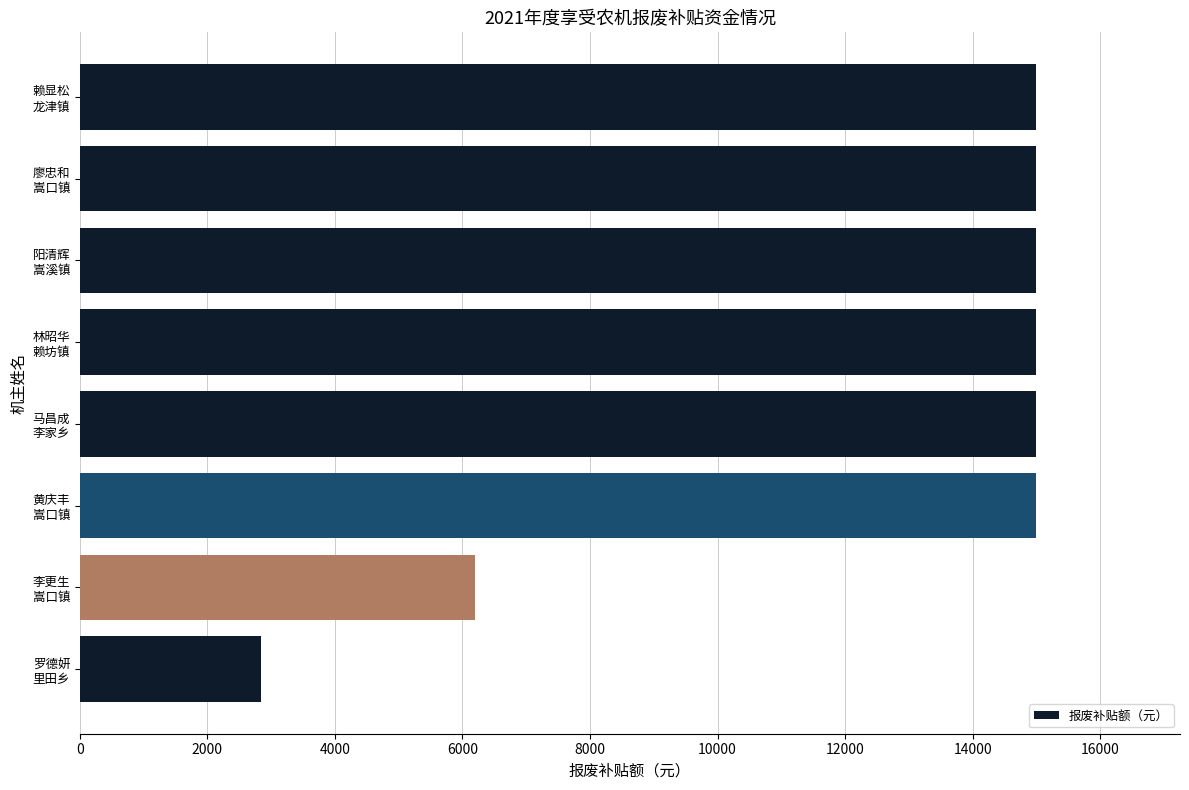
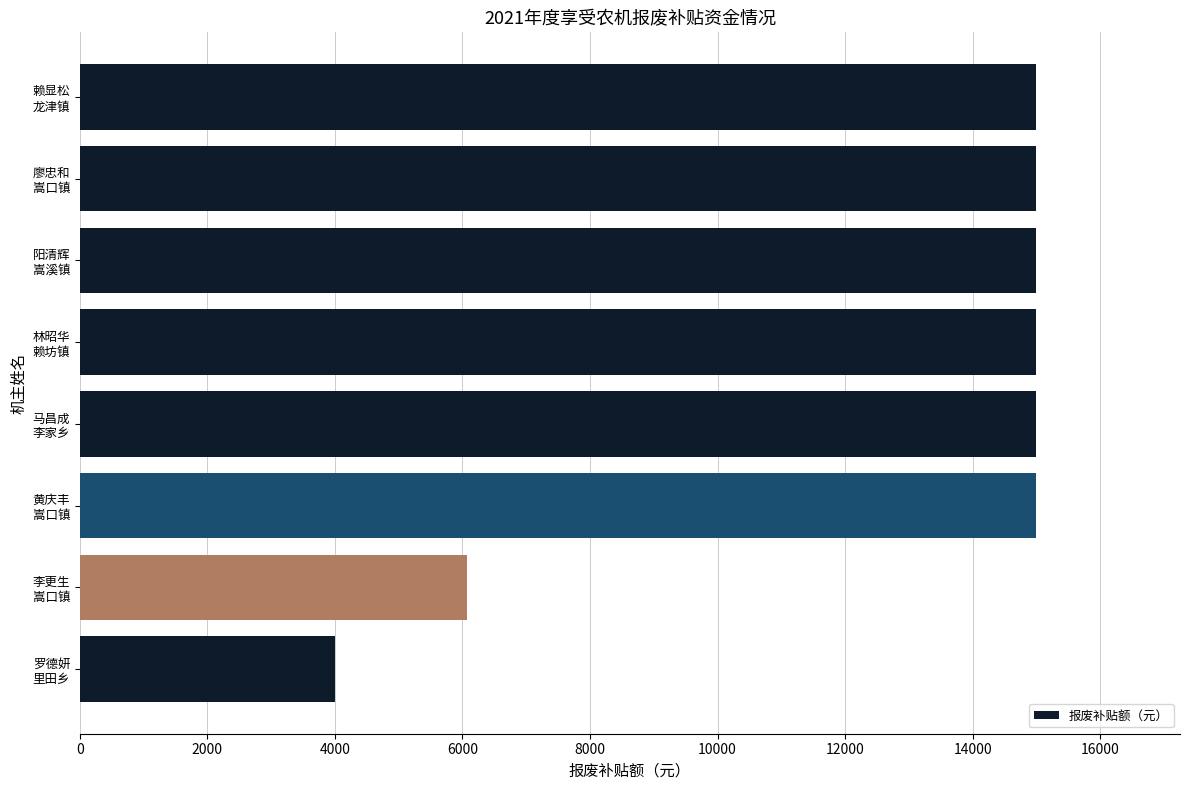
  {
    "赖显松 龙津镇": 15000,
    "廖忠和 嵩口镇": 15000,
    "阳清辉 嵩溪镇": 15000,
    "林昭华 赖坊镇": 15000,
    "马昌成 李家乡": 15000,
    "黄庆丰 嵩口镇": 15000,
-   "李更生 嵩口镇": 6200,
-   "罗德妍 里田乡": 2800
+   "李更生 嵩口镇": 6100,
+   "罗德妍 里田乡": 4000
  }
